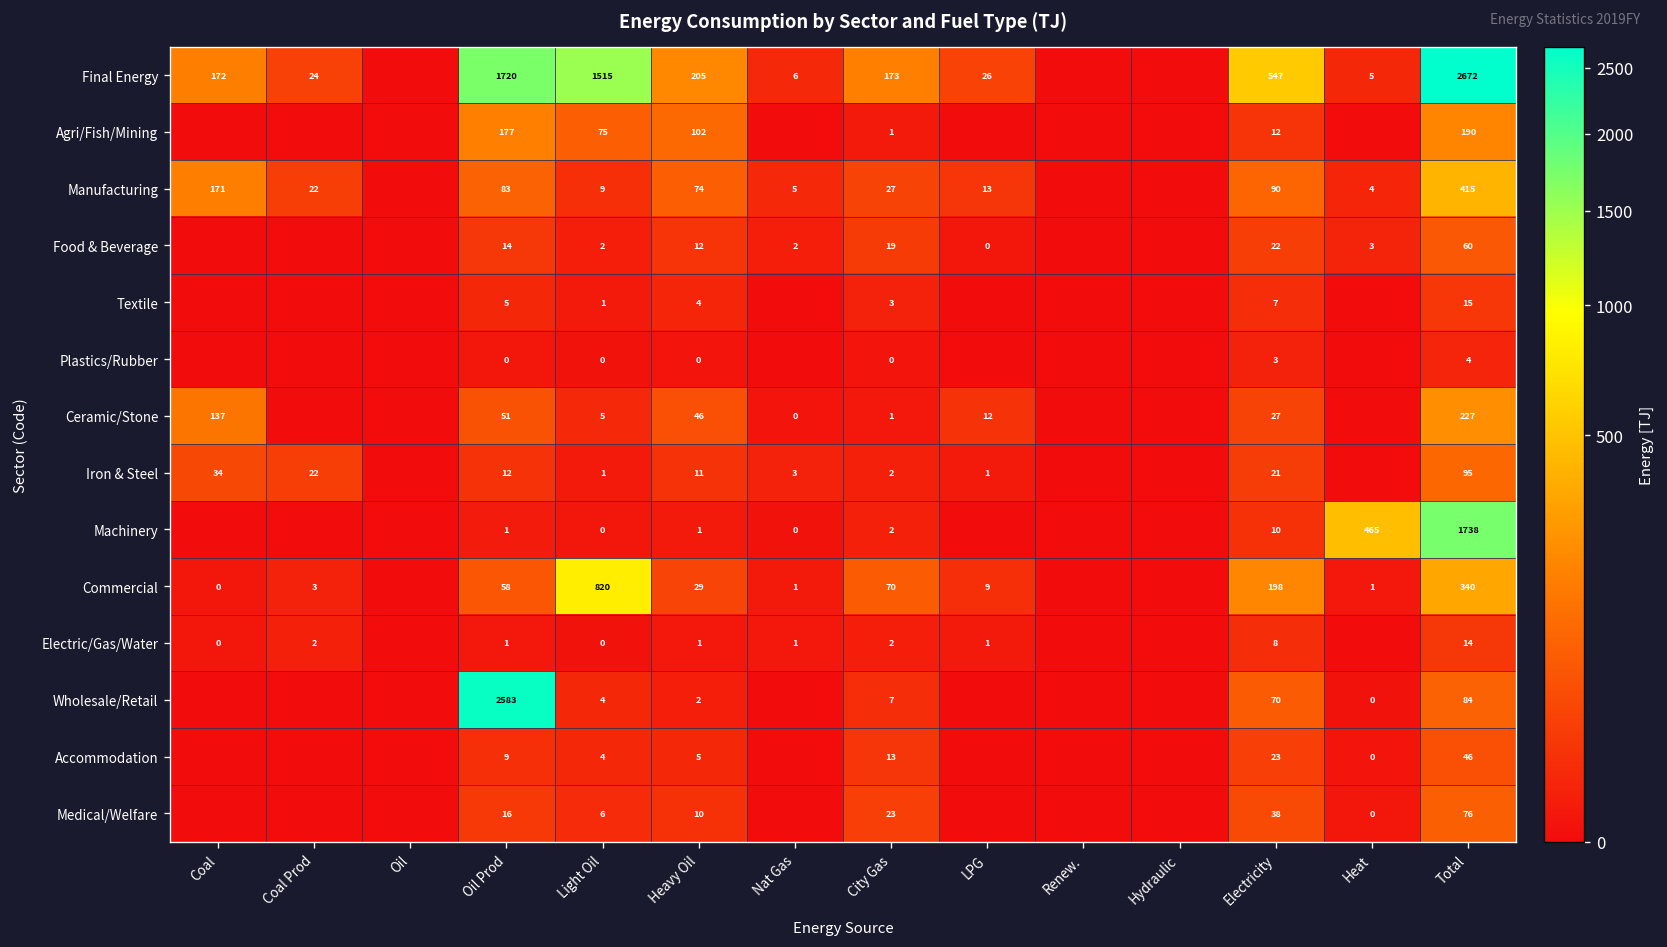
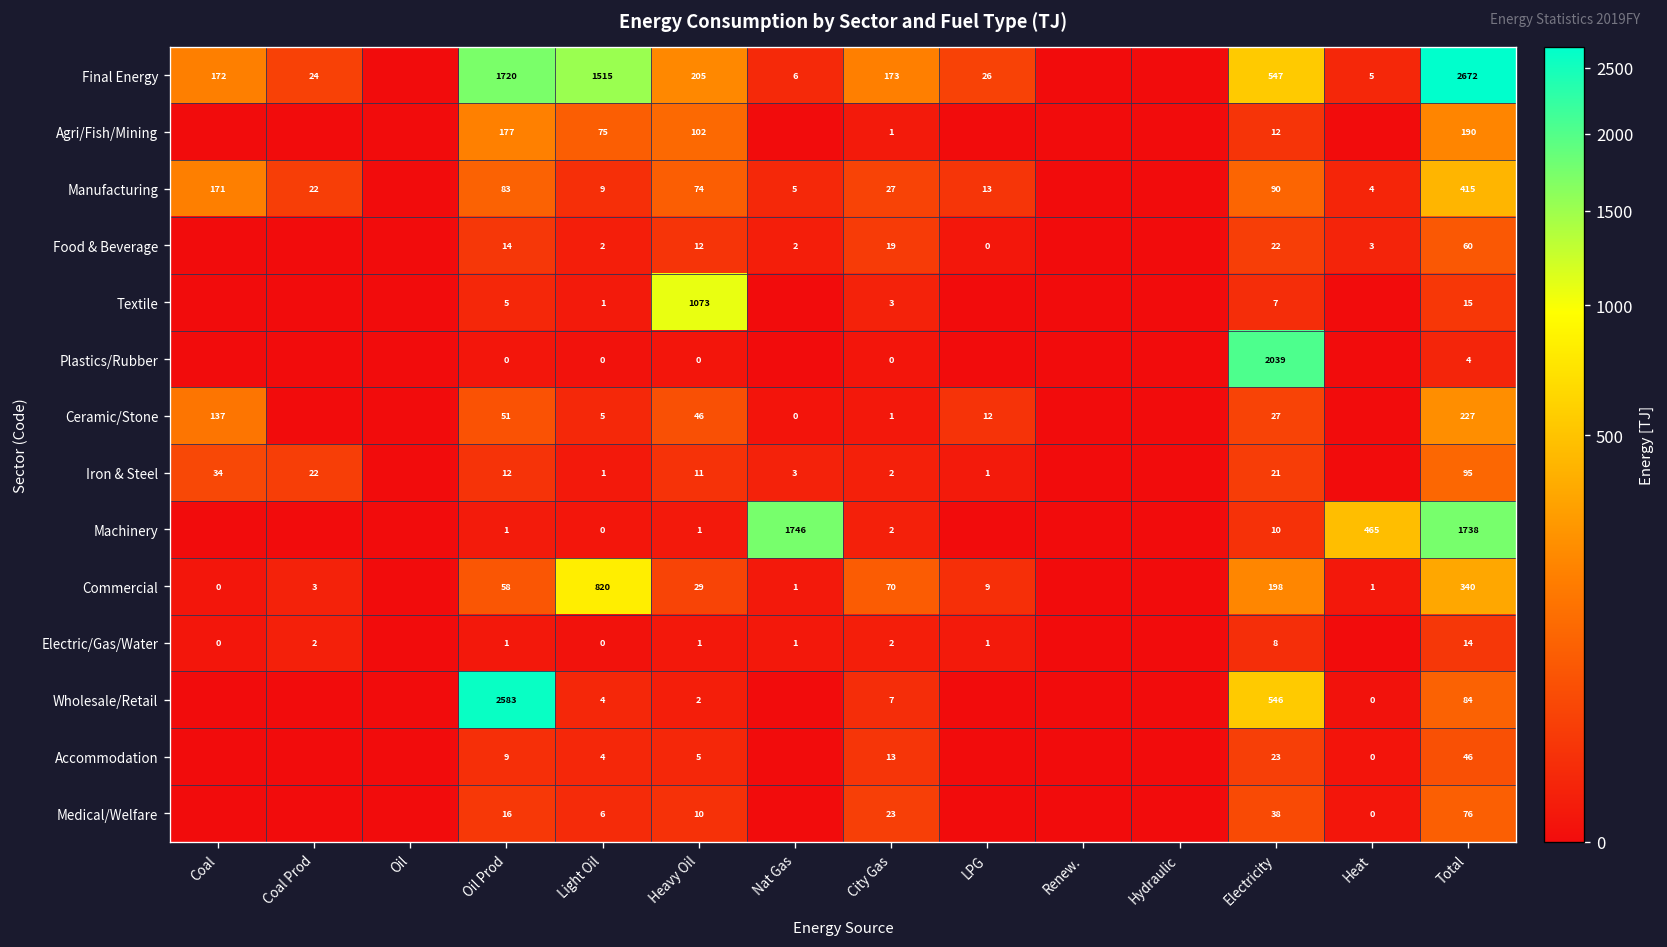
  {
    "Final Energy": {
      "Coal": 172,
      "Coal Prod": 24,
      "Oil Prod": 1720,
      "Light Oil": 1515,
      "Heavy Oil": 205,
      "Nat Gas": 6,
      "City Gas": 173,
      "LPG": 26,
      "Electricity": 547,
      "Heat": 5,
      "Total": 2672
    },
    "Agri/Fish/Mining": {
      "Oil Prod": 177,
      "Light Oil": 75,
      "Heavy Oil": 102,
      "City Gas": 1,
      "Electricity": 12,
      "Total": 190
    },
    "Manufacturing": {
      "Coal": 171,
      "Coal Prod": 22,
      "Oil Prod": 83,
      "Light Oil": 9,
      "Heavy Oil": 74,
      "Nat Gas": 5,
      "City Gas": 27,
      "LPG": 13,
      "Electricity": 90,
      "Heat": 4,
      "Total": 415
    },
    "Food & Beverage": {
      "Oil Prod": 14,
      "Light Oil": 2,
      "Heavy Oil": 12,
      "Nat Gas": 2,
      "City Gas": 19,
      "LPG": 0,
      "Electricity": 22,
      "Heat": 3,
      "Total": 60
    },
    "Textile": {
      "Oil Prod": 5,
      "Light Oil": 1,
-     "Heavy Oil": 4,
+     "Heavy Oil": 1073,
      "City Gas": 3,
      "Electricity": 7,
      "Total": 15
    },
    "Plastics/Rubber": {
      "Oil Prod": 0,
      "Light Oil": 0,
      "Heavy Oil": 0,
      "City Gas": 0,
-     "Electricity": 3,
+     "Electricity": 2039,
      "Total": 4
    },
    "Ceramic/Stone": {
      "Coal": 137,
      "Oil Prod": 51,
      "Light Oil": 5,
      "Heavy Oil": 46,
      "Nat Gas": 0,
      "City Gas": 1,
      "LPG": 12,
      "Electricity": 27,
      "Total": 227
    },
    "Iron & Steel": {
      "Coal": 34,
      "Coal Prod": 22,
      "Oil Prod": 12,
      "Light Oil": 1,
      "Heavy Oil": 11,
      "Nat Gas": 3,
      "City Gas": 2,
      "LPG": 1,
      "Electricity": 21,
      "Total": 95
    },
    "Machinery": {
      "Oil Prod": 1,
      "Light Oil": 0,
      "Heavy Oil": 1,
-     "Nat Gas": 0,
+     "Nat Gas": 1746,
      "City Gas": 2,
      "Electricity": 10,
      "Heat": 465,
      "Total": 1738
    },
    "Commercial": {
      "Coal": 0,
      "Coal Prod": 3,
      "Oil Prod": 58,
      "Light Oil": 820,
      "Heavy Oil": 29,
      "Nat Gas": 1,
      "City Gas": 70,
      "LPG": 9,
      "Electricity": 198,
      "Heat": 1,
      "Total": 340
    },
    "Electric/Gas/Water": {
      "Coal": 0,
      "Coal Prod": 2,
      "Oil Prod": 1,
      "Light Oil": 0,
      "Heavy Oil": 1,
      "Nat Gas": 1,
      "City Gas": 2,
      "LPG": 1,
      "Electricity": 8,
      "Total": 14
    },
    "Wholesale/Retail": {
      "Oil Prod": 2583,
      "Light Oil": 4,
      "Heavy Oil": 2,
      "City Gas": 7,
-     "Electricity": 70,
+     "Electricity": 546,
      "Heat": 0,
      "Total": 84
    },
    "Accommodation": {
      "Oil Prod": 9,
      "Light Oil": 4,
      "Heavy Oil": 5,
      "City Gas": 13,
      "Electricity": 23,
      "Heat": 0,
      "Total": 46
    },
    "Medical/Welfare": {
      "Oil Prod": 16,
      "Light Oil": 6,
      "Heavy Oil": 10,
      "City Gas": 23,
      "Electricity": 38,
      "Heat": 0,
      "Total": 76
    }
  }
